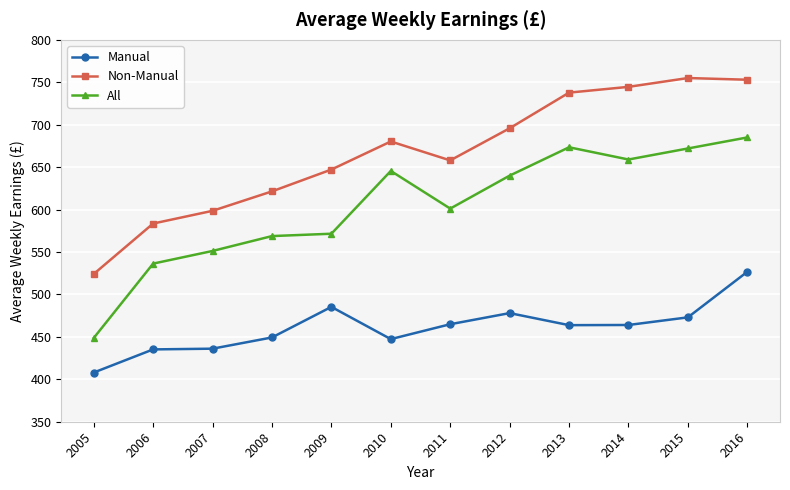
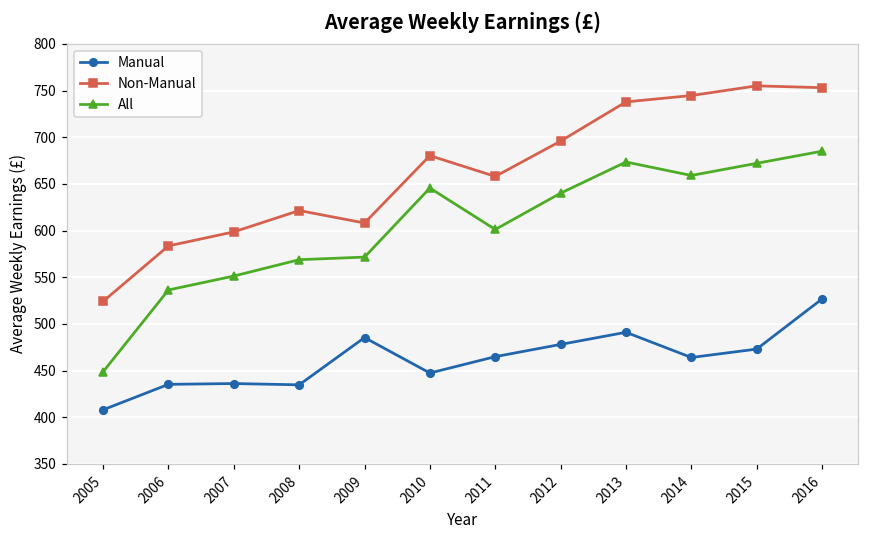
  {
    "Manual": {
      "2005": 410,
      "2006": 440,
      "2007": 440,
-     "2008": 450,
+     "2008": 430,
      "2009": 490,
      "2010": 450,
      "2011": 460,
      "2012": 480,
-     "2013": 460,
+     "2013": 490,
      "2014": 460,
      "2015": 470,
      "2016": 530
    },
    "Non-Manual": {
      "2005": 520,
      "2006": 580,
      "2007": 600,
      "2008": 620,
-     "2009": 650,
+     "2009": 610,
      "2010": 680,
      "2011": 660,
      "2012": 700,
      "2013": 740,
      "2014": 740,
      "2015": 760,
      "2016": 750
    },
    "All": {
      "2005": 450,
      "2006": 540,
      "2007": 550,
      "2008": 570,
      "2009": 570,
      "2010": 650,
      "2011": 600,
      "2012": 640,
      "2013": 670,
      "2014": 660,
      "2015": 670,
      "2016": 690
    }
  }
